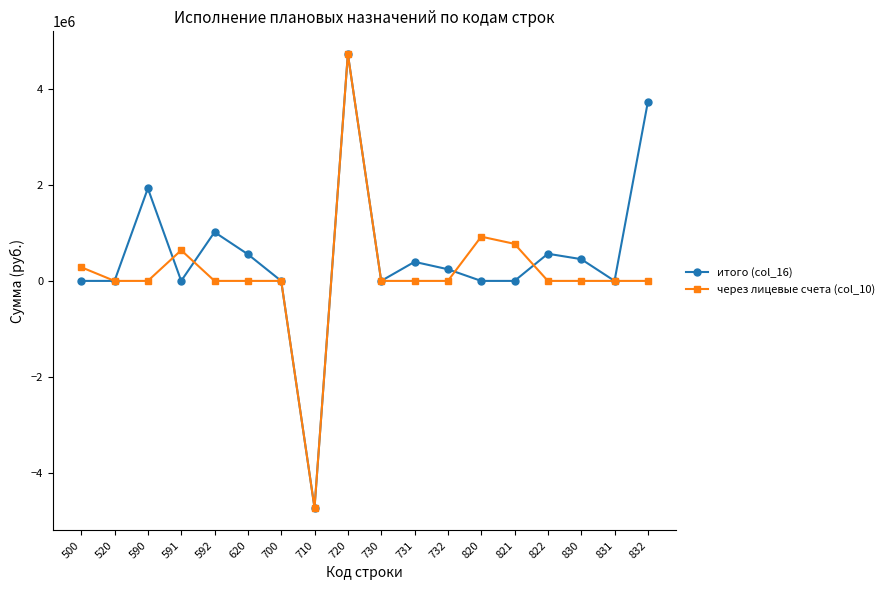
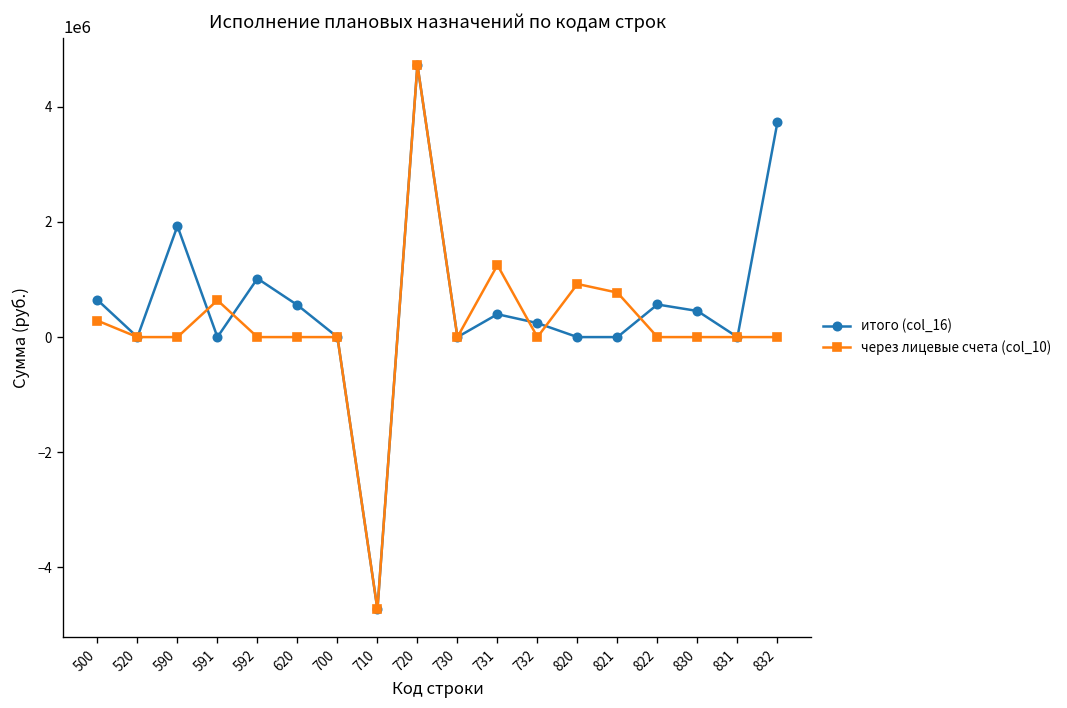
  {
    "итого (col_16)": {
-     "500": 0,
+     "500": 600000,
      "590": 1900000,
      "591": 0,
      "592": 1000000,
      "620": 600000,
      "731": 400000,
      "732": 200000,
      "820": 0,
      "821": 0,
      "822": 600000,
      "830": 500000,
      "832": 3700000
    },
    "через лицевые счета (col_10)": {
      "500": 300000,
      "590": 0,
      "591": 600000,
      "592": 0,
      "620": 0,
-     "731": 0,
+     "731": 1300000,
      "732": 0,
      "820": 900000,
      "821": 800000,
      "822": 0,
      "830": 0,
      "832": 0
    }
  }
